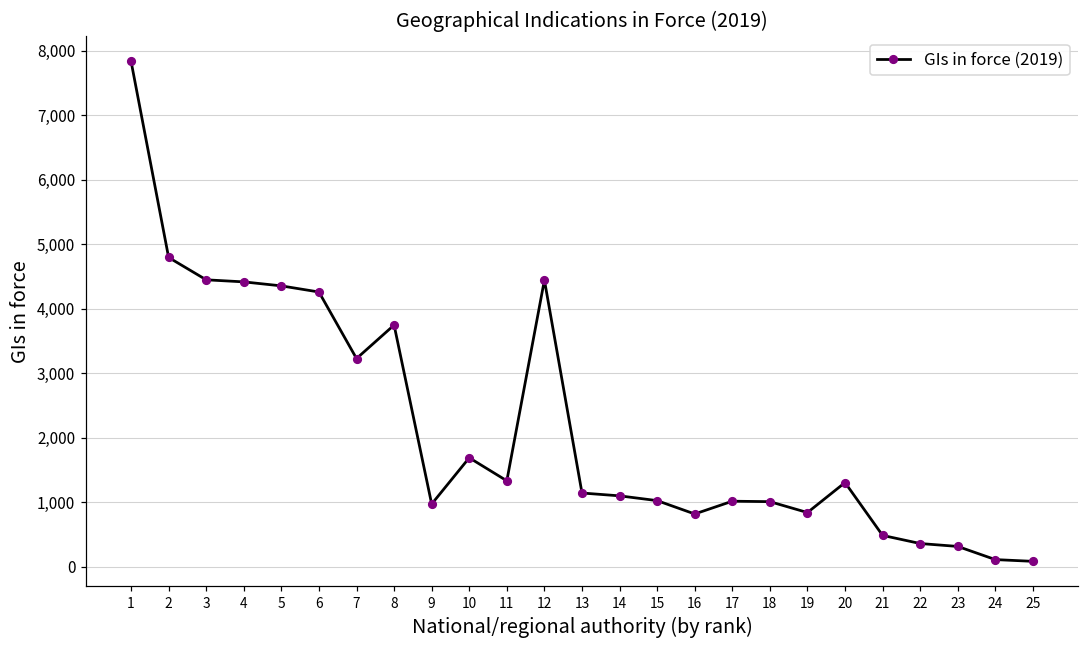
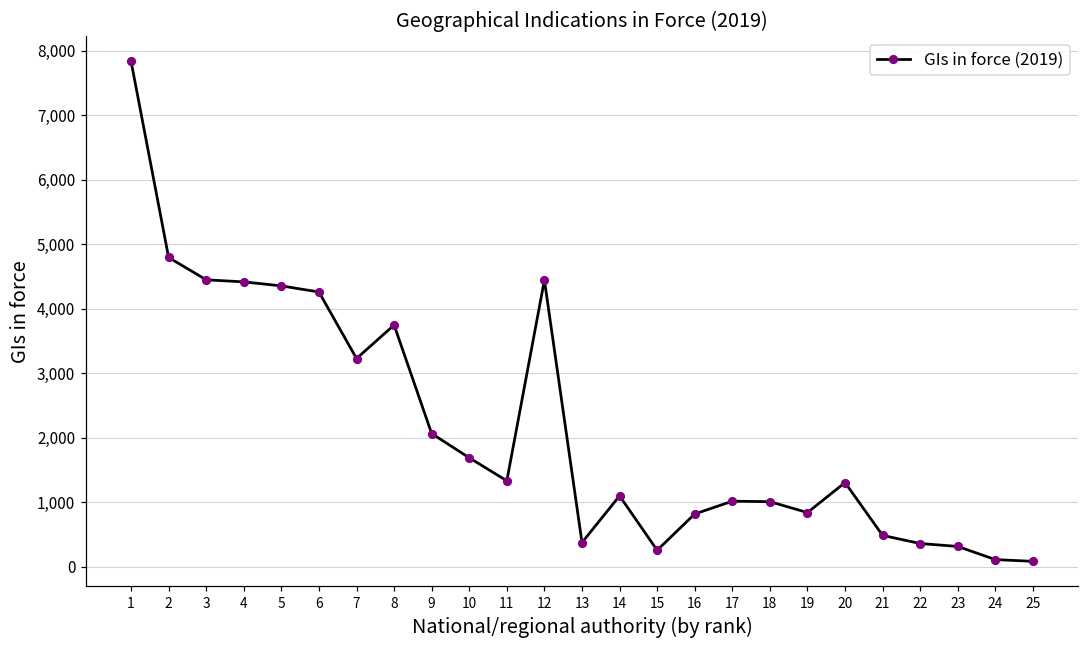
  {
    "1": "7,800",
    "2": "4,800",
    "3": "4,400",
    "4": "4,400",
    "5": "4,400",
    "6": "4,300",
    "7": "3,200",
    "8": "3,700",
-   "9": "1,000",
+   "9": "2,100",
    "10": "1,700",
    "11": "1,300",
    "12": "4,400",
-   "13": "1,100",
+   "13": "400",
    "14": "1,100",
-   "15": "1,000",
+   "15": "300",
    "16": "800",
    "17": "1,000",
    "18": "1,000",
    "19": "800",
    "20": "1,300",
    "21": "500",
    "22": "400",
    "23": "300",
    "24": "100",
    "25": "100"
  }
